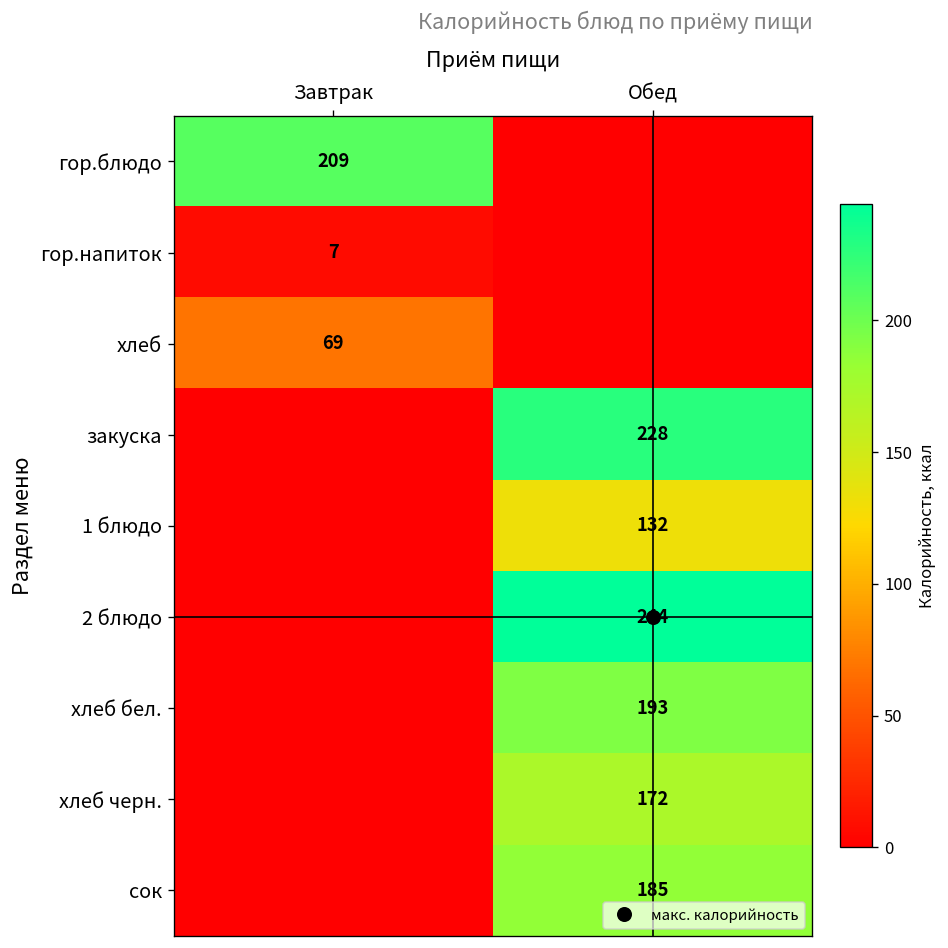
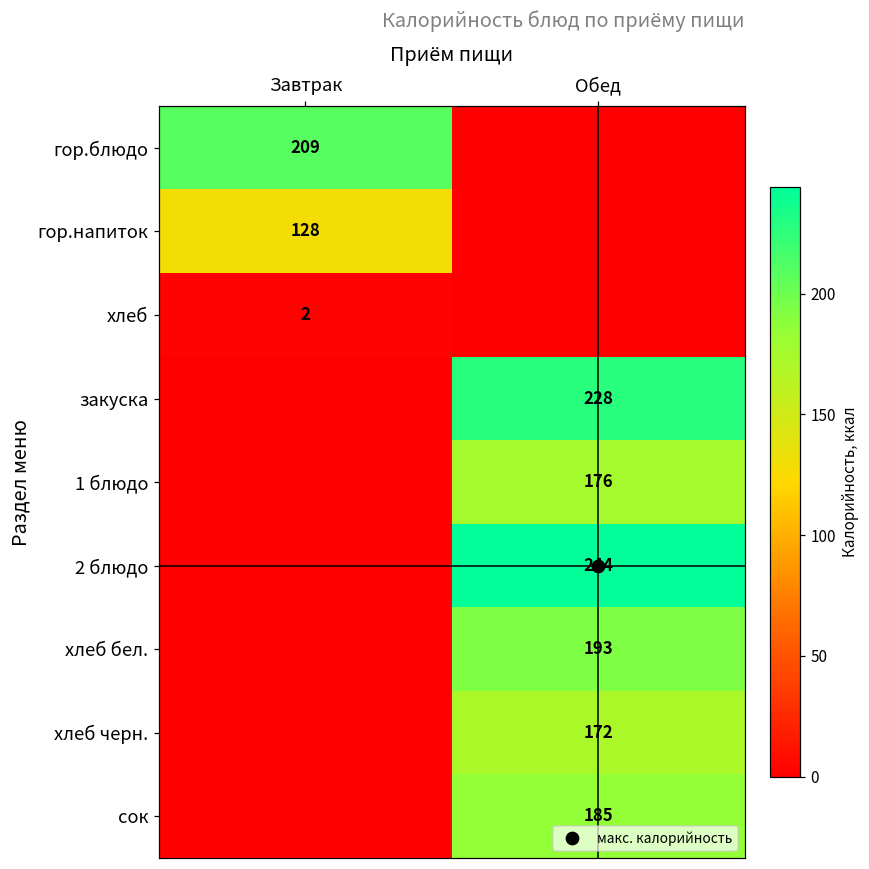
  {
    "гор.блюдо": {
      "Завтрак": 209
    },
    "гор.напиток": {
-     "Завтрак": 7
+     "Завтрак": 128
    },
    "хлеб": {
-     "Завтрак": 69
+     "Завтрак": 2
    },
    "закуска": {
      "Обед": 228
    },
    "1 блюдо": {
-     "Обед": 132
+     "Обед": 176
    },
    "хлеб бел.": {
      "Обед": 193
    },
    "хлеб черн.": {
      "Обед": 172
    },
    "сок": {
      "Обед": 185
    }
  }
